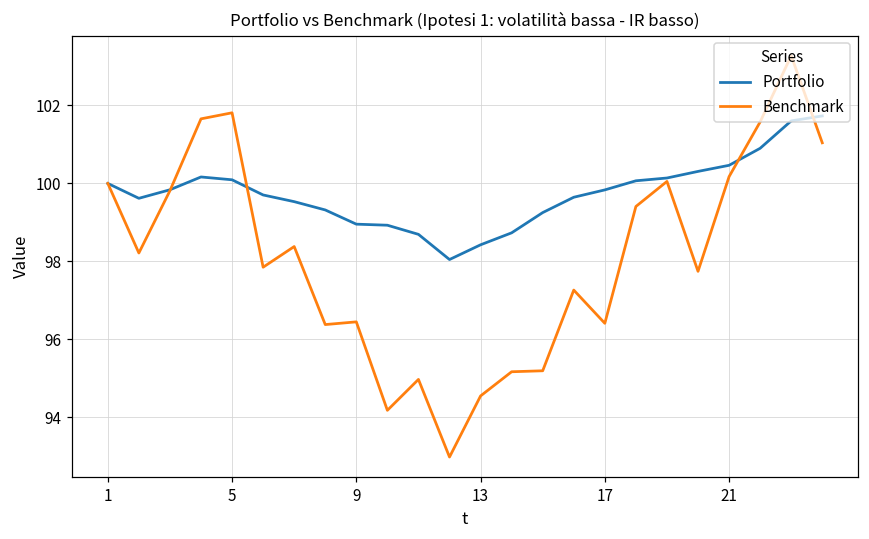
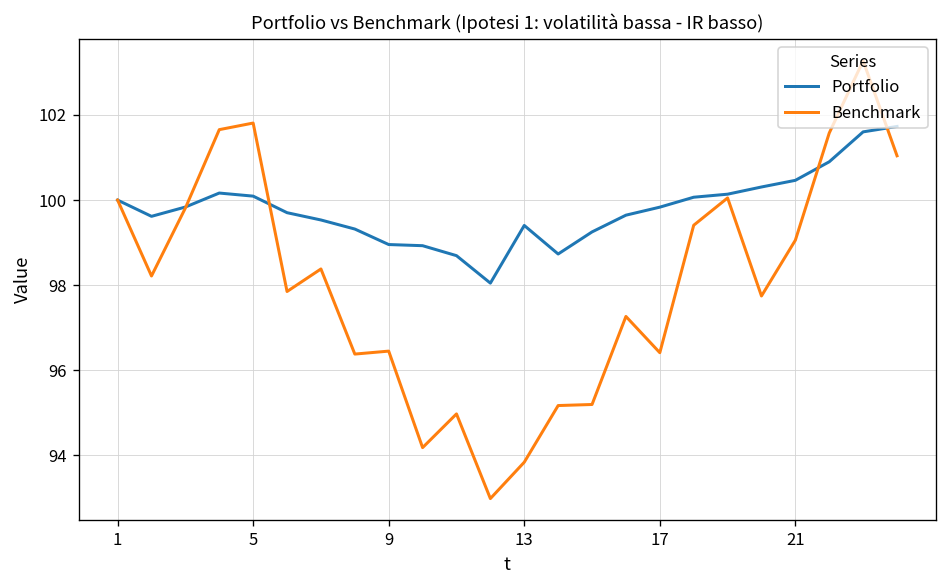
  {
    "Portfolio": {
      "5": 100.1,
      "9": 99.0,
-     "13": 98.4,
+     "13": 99.4,
      "17": 99.8,
      "21": 100.5
    },
    "Benchmark": {
      "5": 101.8,
      "9": 96.5,
-     "13": 94.6,
+     "13": 93.8,
      "17": 96.4,
-     "21": 100.2
+     "21": 99.1
    }
  }
